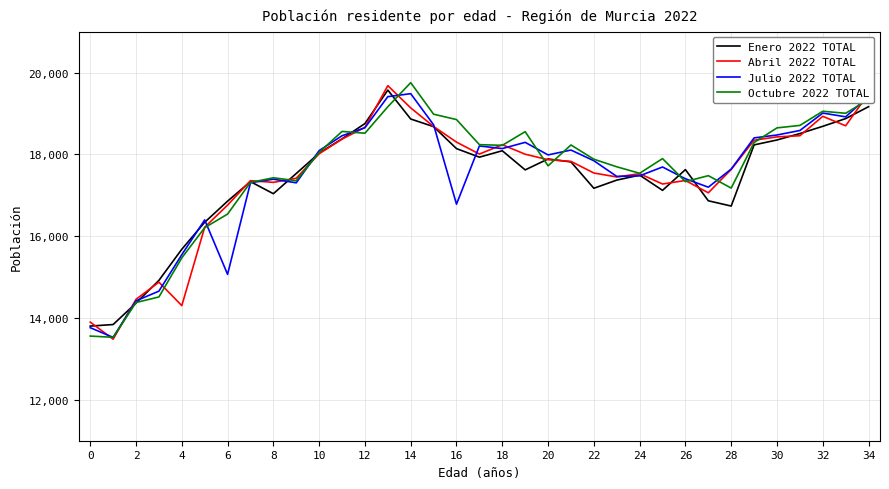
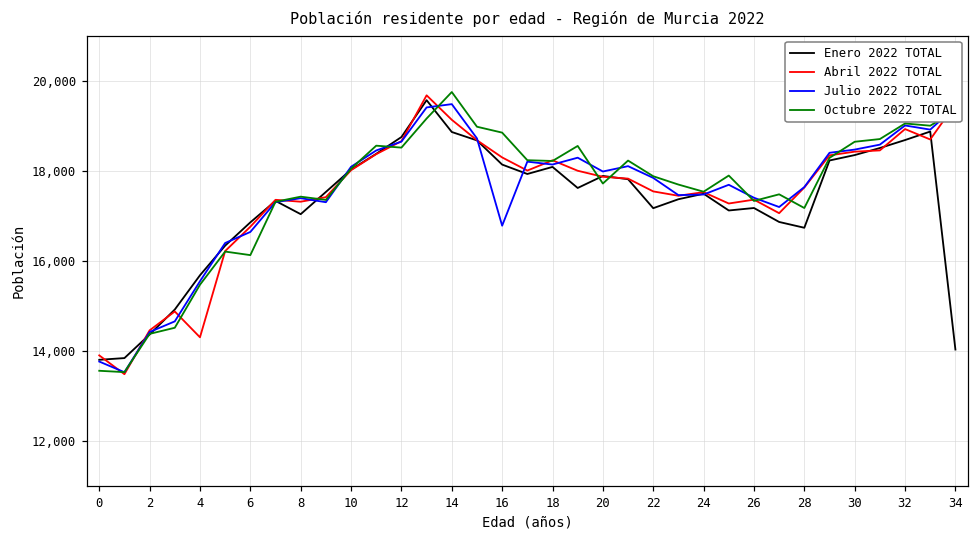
  {
    "Enero 2022 TOTAL": {
      "4": "15,700",
      "6": "16,900",
      "8": "17,000",
      "12": "18,800",
      "14": "18,900",
      "16": "18,100",
      "22": "17,200",
-     "26": "17,600",
+     "26": "17,200",
      "28": "16,700",
      "30": "18,400",
      "32": "18,700",
-     "34": "19,200"
+     "34": "14,000"
    },
    "Abril 2022 TOTAL": {
      "0": "13,900",
      "4": "14,300",
      "6": "16,800",
      "8": "17,300",
      "14": "19,100",
      "16": "18,300",
      "22": "17,500",
      "32": "18,900"
    },
    "Julio 2022 TOTAL": {
      "4": "15,500",
-     "6": "15,100",
+     "6": "16,600",
      "14": "19,500",
      "16": "16,800",
      "20": "18,000"
    },
    "Octubre 2022 TOTAL": {
      "0": "13,600",
      "4": "15,500",
-     "6": "16,500",
+     "6": "16,100",
      "12": "18,500",
      "14": "19,800",
      "16": "18,900",
      "20": "17,700",
      "28": "17,200",
      "30": "18,600"
    }
  }
